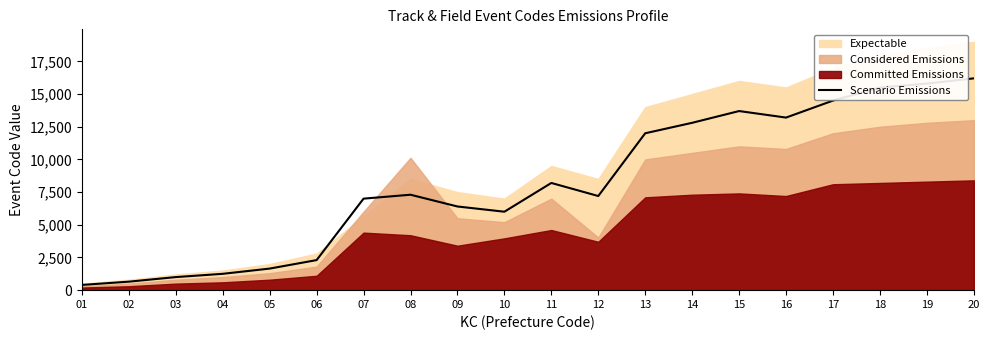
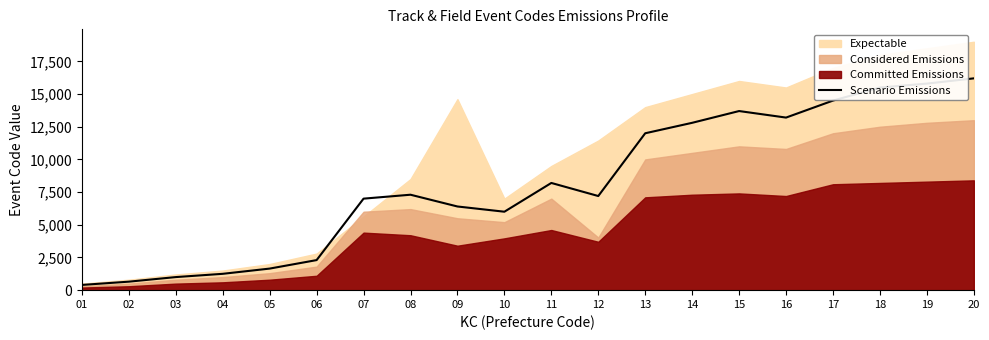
  {
    "Scenario Emissions": {
      "03": "1,000",
      "04": "1,300",
      "05": "1,700",
      "06": "2,300",
      "07": "7,000",
      "08": "7,300",
      "09": "6,400",
      "10": "6,000",
      "11": "8,200",
      "12": "7,200",
      "13": "12,000",
      "14": "12,800",
      "15": "13,700",
      "16": "13,200",
      "17": "14,500",
      "20": "16,200"
    },
    "Expectable": {
      "03": "1,200",
      "04": "1,500",
      "05": "2,000",
      "06": "2,800",
      "07": "5,600",
      "08": "8,500",
-     "09": "7,500",
+     "09": "14,600",
      "10": "7,000",
      "11": "9,500",
-     "12": "8,500",
+     "12": "11,400",
      "13": "14,000",
      "14": "15,000",
      "15": "16,000",
      "16": "15,500",
      "20": "19,000"
    },
    "Considered Emissions": {
      "03": "800",
      "04": "1,000",
      "05": "1,300",
      "06": "1,800",
      "07": "6,000",
-     "08": "10,100",
+     "08": "6,200",
      "09": "5,500",
      "10": "5,200",
      "11": "7,000",
      "12": "4,000",
      "13": "10,000",
      "14": "10,500",
      "15": "11,000",
      "16": "10,800",
      "17": "12,000",
      "18": "12,500",
      "19": "12,800",
      "20": "13,000"
    },
    "Committed Emissions": {
      "02": "300",
      "03": "500",
      "04": "600",
      "05": "800",
      "06": "1,100",
      "07": "4,400",
      "08": "4,200",
      "09": "3,400",
      "10": "4,000",
      "11": "4,600",
      "12": "3,700",
      "13": "7,100",
      "14": "7,300",
      "15": "7,400",
      "16": "7,200",
      "17": "8,100",
      "18": "8,200",
      "19": "8,300",
      "20": "8,400"
    }
  }
